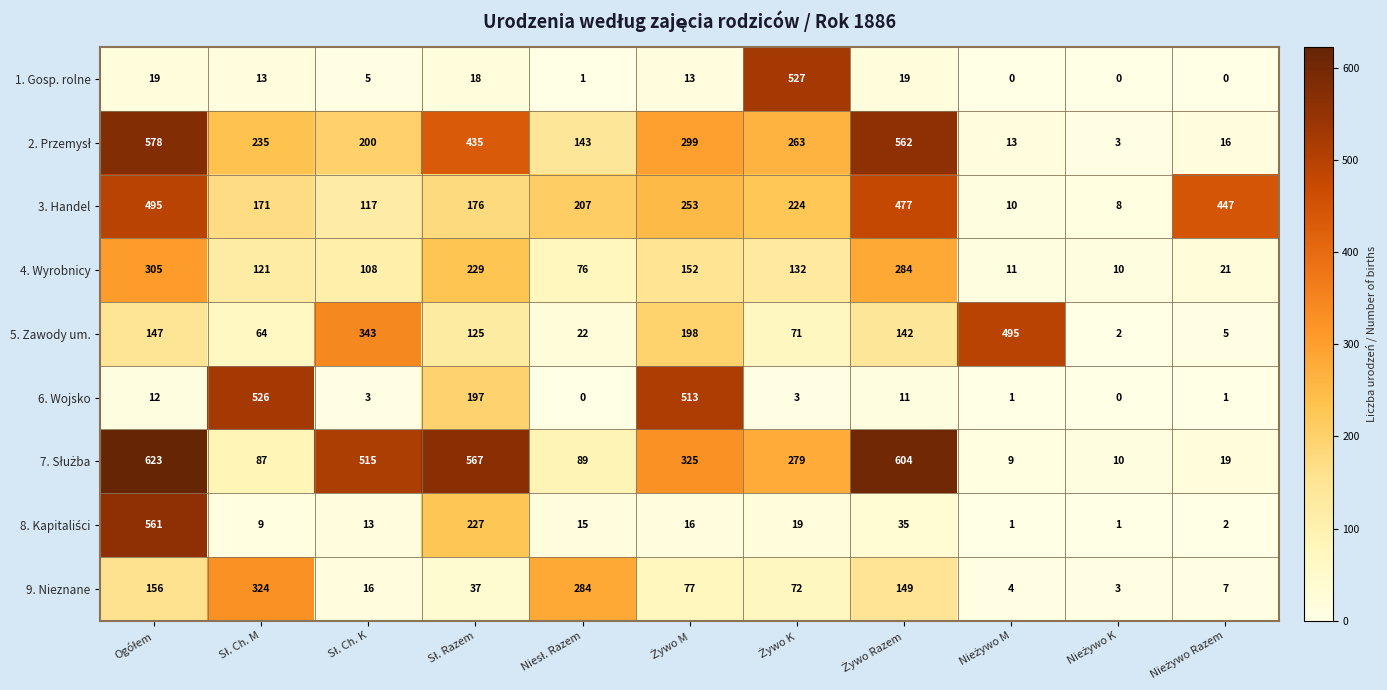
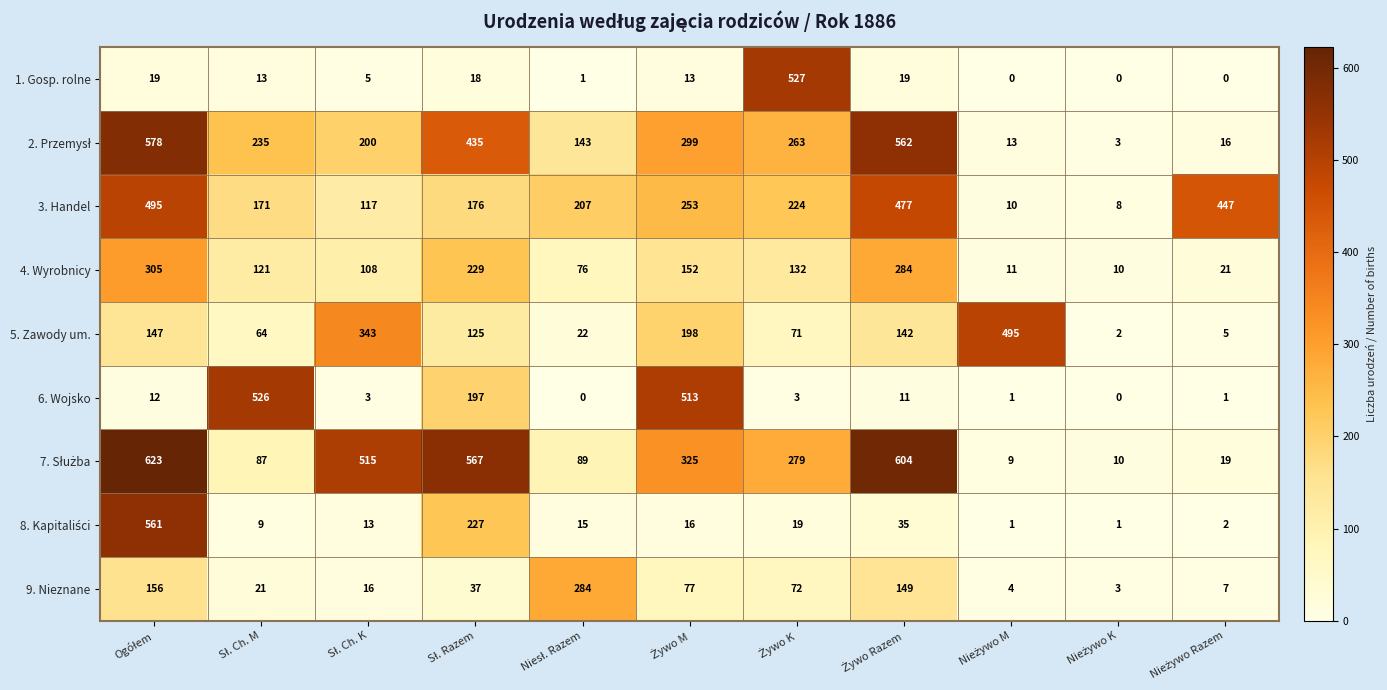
  {
    "1. Gosp. rolne": {
      "Ogółem": 19,
      "Sł. Ch. M": 13,
      "Sł. Ch. K": 5,
      "Sł. Razem": 18,
      "Niesł. Razem": 1,
      "Żywo M": 13,
      "Żywo K": 527,
      "Żywo Razem": 19,
      "Nieżywo M": 0,
      "Nieżywo K": 0,
      "Nieżywo Razem": 0
    },
    "2. Przemysł": {
      "Ogółem": 578,
      "Sł. Ch. M": 235,
      "Sł. Ch. K": 200,
      "Sł. Razem": 435,
      "Niesł. Razem": 143,
      "Żywo M": 299,
      "Żywo K": 263,
      "Żywo Razem": 562,
      "Nieżywo M": 13,
      "Nieżywo K": 3,
      "Nieżywo Razem": 16
    },
    "3. Handel": {
      "Ogółem": 495,
      "Sł. Ch. M": 171,
      "Sł. Ch. K": 117,
      "Sł. Razem": 176,
      "Niesł. Razem": 207,
      "Żywo M": 253,
      "Żywo K": 224,
      "Żywo Razem": 477,
      "Nieżywo M": 10,
      "Nieżywo K": 8,
      "Nieżywo Razem": 447
    },
    "4. Wyrobnicy": {
      "Ogółem": 305,
      "Sł. Ch. M": 121,
      "Sł. Ch. K": 108,
      "Sł. Razem": 229,
      "Niesł. Razem": 76,
      "Żywo M": 152,
      "Żywo K": 132,
      "Żywo Razem": 284,
      "Nieżywo M": 11,
      "Nieżywo K": 10,
      "Nieżywo Razem": 21
    },
    "5. Zawody um.": {
      "Ogółem": 147,
      "Sł. Ch. M": 64,
      "Sł. Ch. K": 343,
      "Sł. Razem": 125,
      "Niesł. Razem": 22,
      "Żywo M": 198,
      "Żywo K": 71,
      "Żywo Razem": 142,
      "Nieżywo M": 495,
      "Nieżywo K": 2,
      "Nieżywo Razem": 5
    },
    "6. Wojsko": {
      "Ogółem": 12,
      "Sł. Ch. M": 526,
      "Sł. Ch. K": 3,
      "Sł. Razem": 197,
      "Niesł. Razem": 0,
      "Żywo M": 513,
      "Żywo K": 3,
      "Żywo Razem": 11,
      "Nieżywo M": 1,
      "Nieżywo K": 0,
      "Nieżywo Razem": 1
    },
    "7. Służba": {
      "Ogółem": 623,
      "Sł. Ch. M": 87,
      "Sł. Ch. K": 515,
      "Sł. Razem": 567,
      "Niesł. Razem": 89,
      "Żywo M": 325,
      "Żywo K": 279,
      "Żywo Razem": 604,
      "Nieżywo M": 9,
      "Nieżywo K": 10,
      "Nieżywo Razem": 19
    },
    "8. Kapitaliści": {
      "Ogółem": 561,
      "Sł. Ch. M": 9,
      "Sł. Ch. K": 13,
      "Sł. Razem": 227,
      "Niesł. Razem": 15,
      "Żywo M": 16,
      "Żywo K": 19,
      "Żywo Razem": 35,
      "Nieżywo M": 1,
      "Nieżywo K": 1,
      "Nieżywo Razem": 2
    },
    "9. Nieznane": {
      "Ogółem": 156,
-     "Sł. Ch. M": 324,
+     "Sł. Ch. M": 21,
      "Sł. Ch. K": 16,
      "Sł. Razem": 37,
      "Niesł. Razem": 284,
      "Żywo M": 77,
      "Żywo K": 72,
      "Żywo Razem": 149,
      "Nieżywo M": 4,
      "Nieżywo K": 3,
      "Nieżywo Razem": 7
    }
  }
